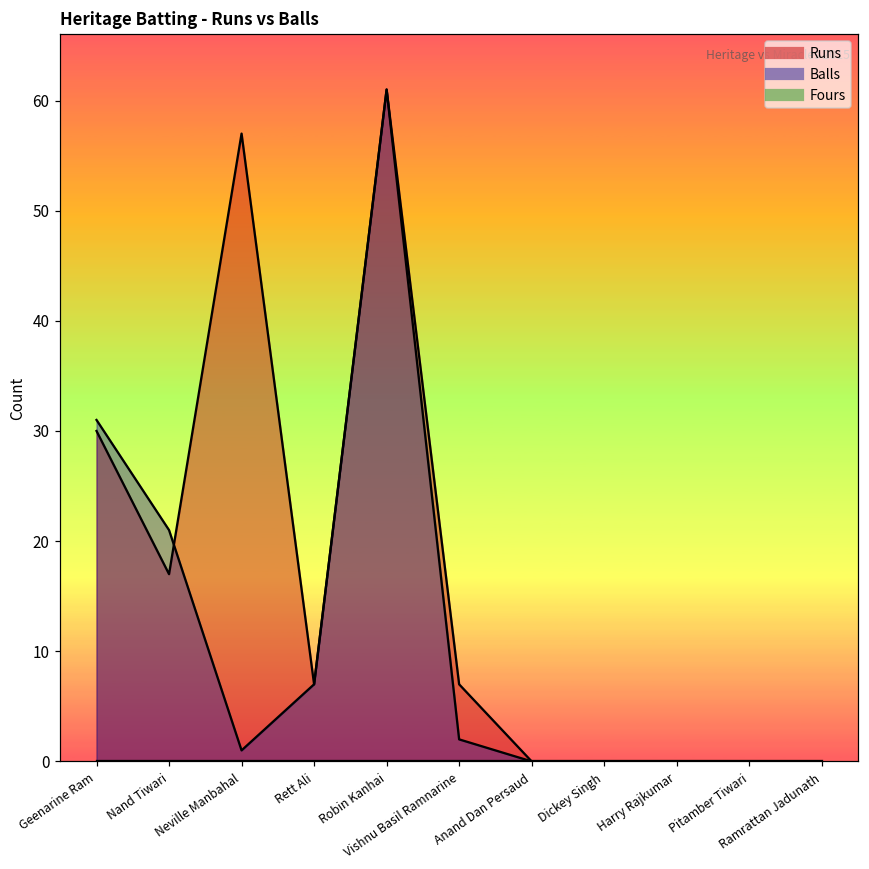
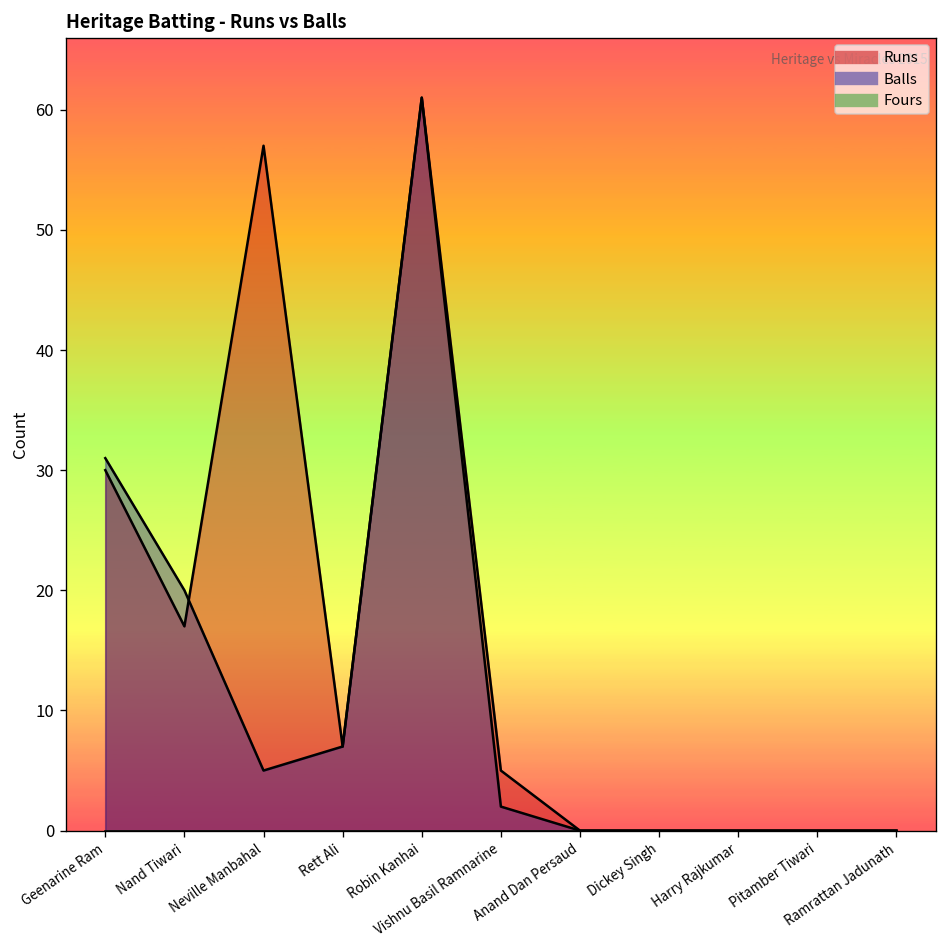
  {
    "Runs": {
      "Geenarine Ram": 30,
      "Nand Tiwari": 17,
      "Neville Manbahal": 57,
-     "Vishnu Basil Ramnarine": 7
+     "Vishnu Basil Ramnarine": 5
    },
    "Balls": {
      "Geenarine Ram": 31,
-     "Nand Tiwari": 21,
-     "Neville Manbahal": 1,
+     "Nand Tiwari": 20,
+     "Neville Manbahal": 5,
      "Vishnu Basil Ramnarine": 2
    },
    "Fours": {
      "Geenarine Ram": 0,
      "Nand Tiwari": 0,
      "Neville Manbahal": 0,
      "Rett Ali": 0,
      "Robin Kanhai": 0,
      "Vishnu Basil Ramnarine": 0
    }
  }
